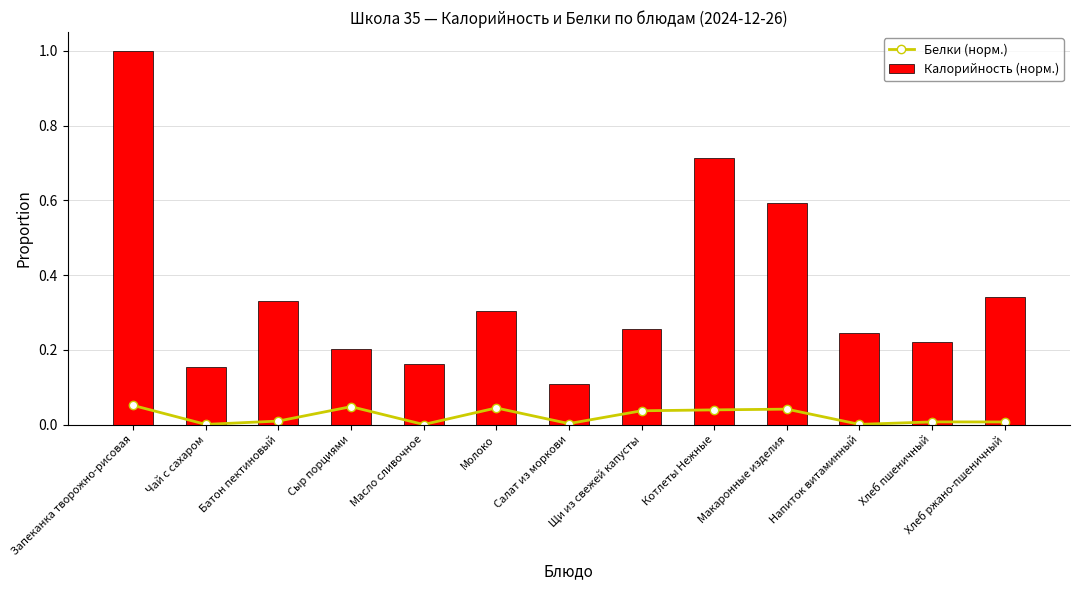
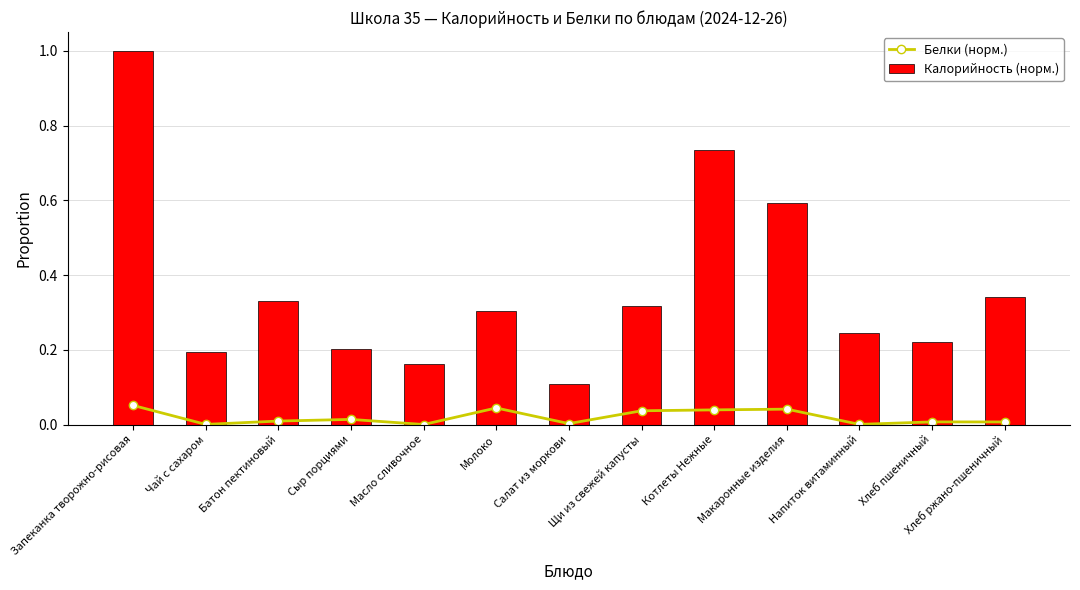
  {
    "Белки (норм.)": {
      "Запеканка творожно-рисовая": 0.05,
      "Чай с сахаром": 0.00,
      "Батон пектиновый": 0.01,
-     "Сыр порциями": 0.05,
+     "Сыр порциями": 0.01,
      "Масло сливочное": 0.00,
      "Молоко": 0.04,
      "Салат из моркови": 0.00,
      "Щи из свежей капусты": 0.04,
      "Котлеты Нежные": 0.04,
      "Макаронные изделия": 0.04,
      "Напиток витаминный": 0.00,
      "Хлеб пшеничный": 0.01,
      "Хлеб ржано-пшеничный": 0.01
    },
    "Калорийность (норм.)": {
      "Запеканка творожно-рисовая": 1.00,
-     "Чай с сахаром": 0.15,
+     "Чай с сахаром": 0.19,
      "Батон пектиновый": 0.33,
      "Сыр порциями": 0.20,
      "Масло сливочное": 0.16,
      "Молоко": 0.30,
      "Салат из моркови": 0.11,
-     "Щи из свежей капусты": 0.26,
-     "Котлеты Нежные": 0.71,
+     "Щи из свежей капусты": 0.32,
+     "Котлеты Нежные": 0.73,
      "Макаронные изделия": 0.59,
      "Напиток витаминный": 0.24,
      "Хлеб пшеничный": 0.22,
      "Хлеб ржано-пшеничный": 0.34
    }
  }
